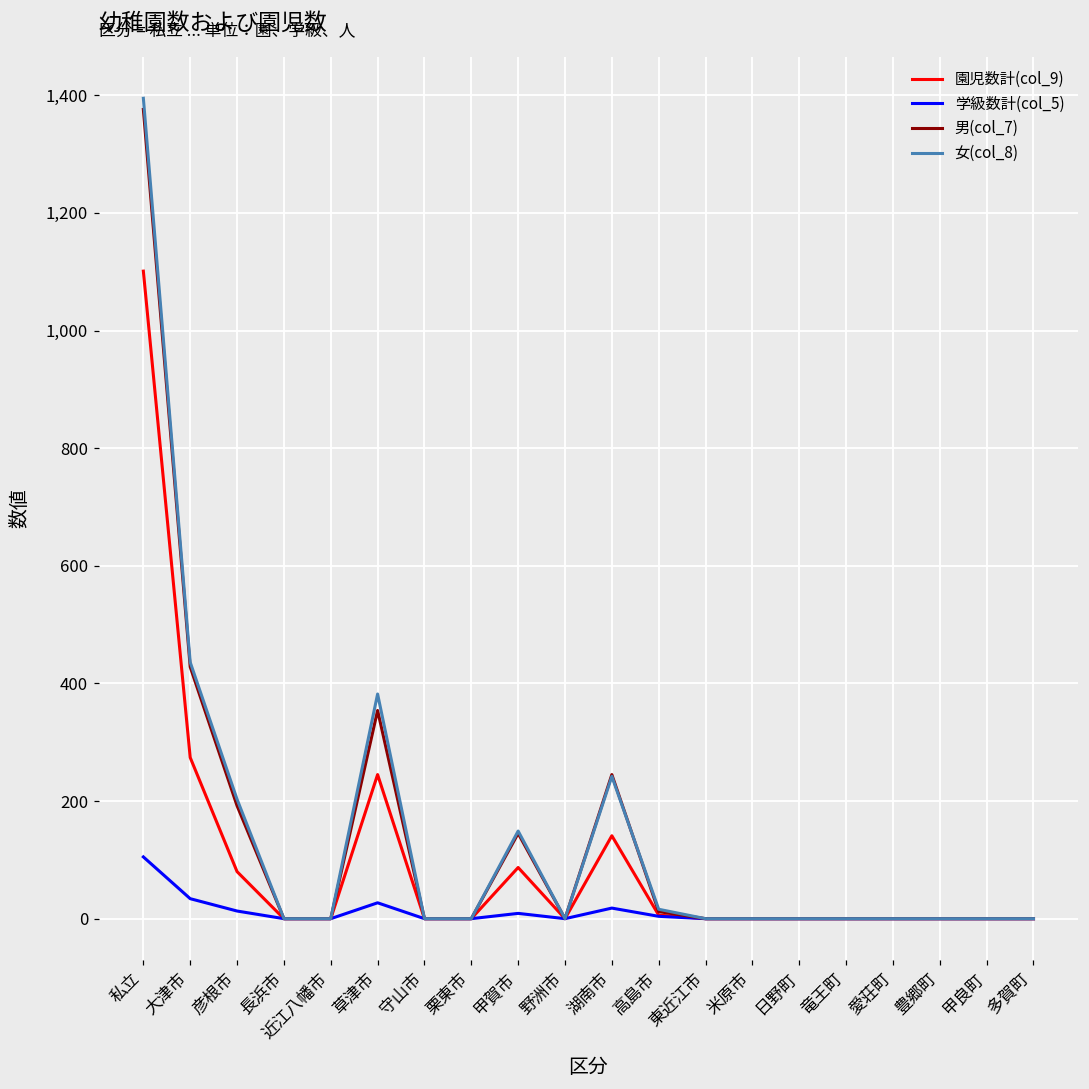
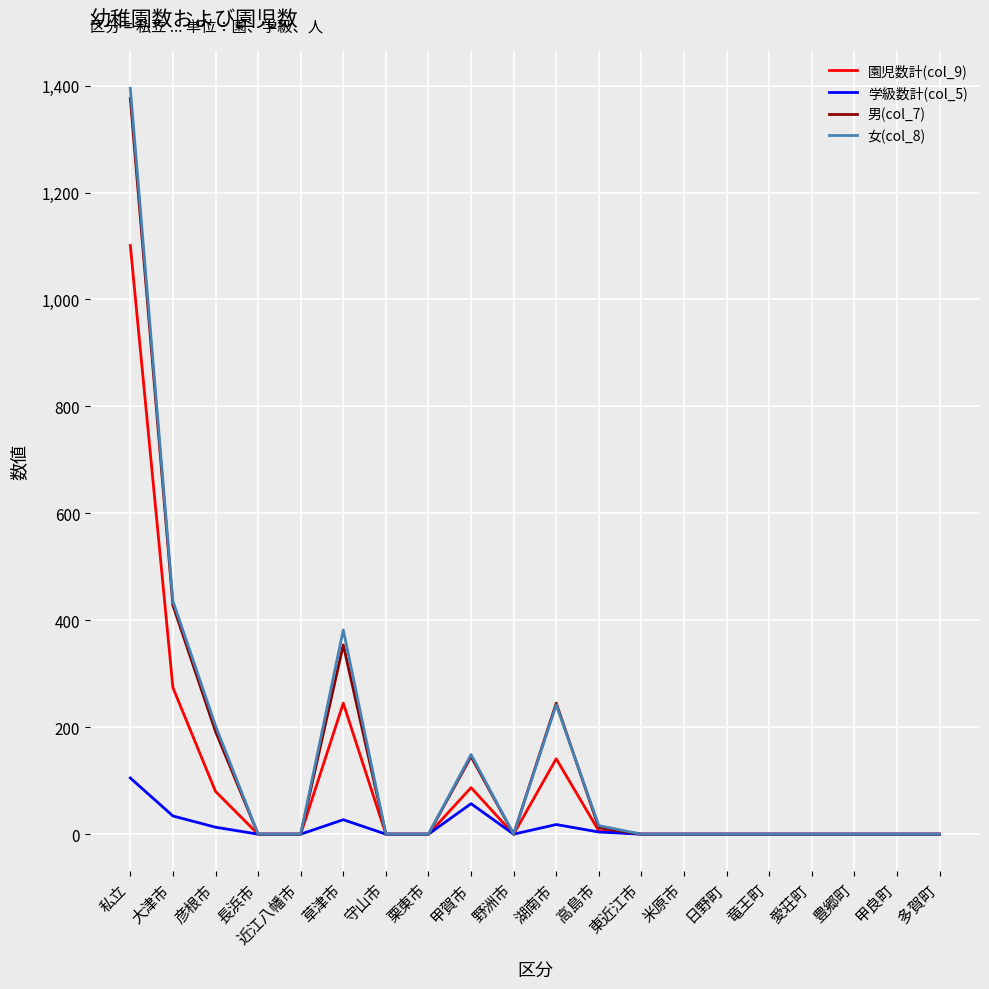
  {
    "園児数計(col_9)": {
      "私立": "1,100",
      "大津市": "270",
      "彦根市": "80",
      "草津市": "250",
      "甲賀市": "90",
      "湖南市": "140"
    },
    "学級数計(col_5)": {
      "私立": "110",
      "大津市": "30",
      "彦根市": "10",
      "草津市": "30",
-     "甲賀市": "10",
+     "甲賀市": "60",
      "湖南市": "20"
    },
    "男(col_7)": {
      "私立": "1,380",
      "大津市": "430",
      "彦根市": "190",
      "草津市": "350"
    },
    "女(col_8)": {
      "私立": "1,400",
      "大津市": "440",
      "彦根市": "200",
      "草津市": "380"
    }
  }
